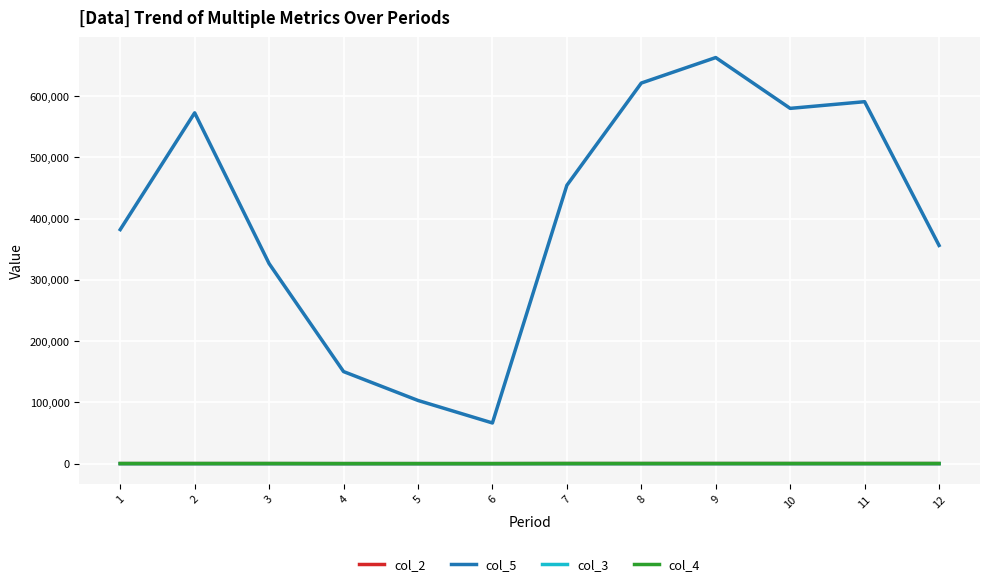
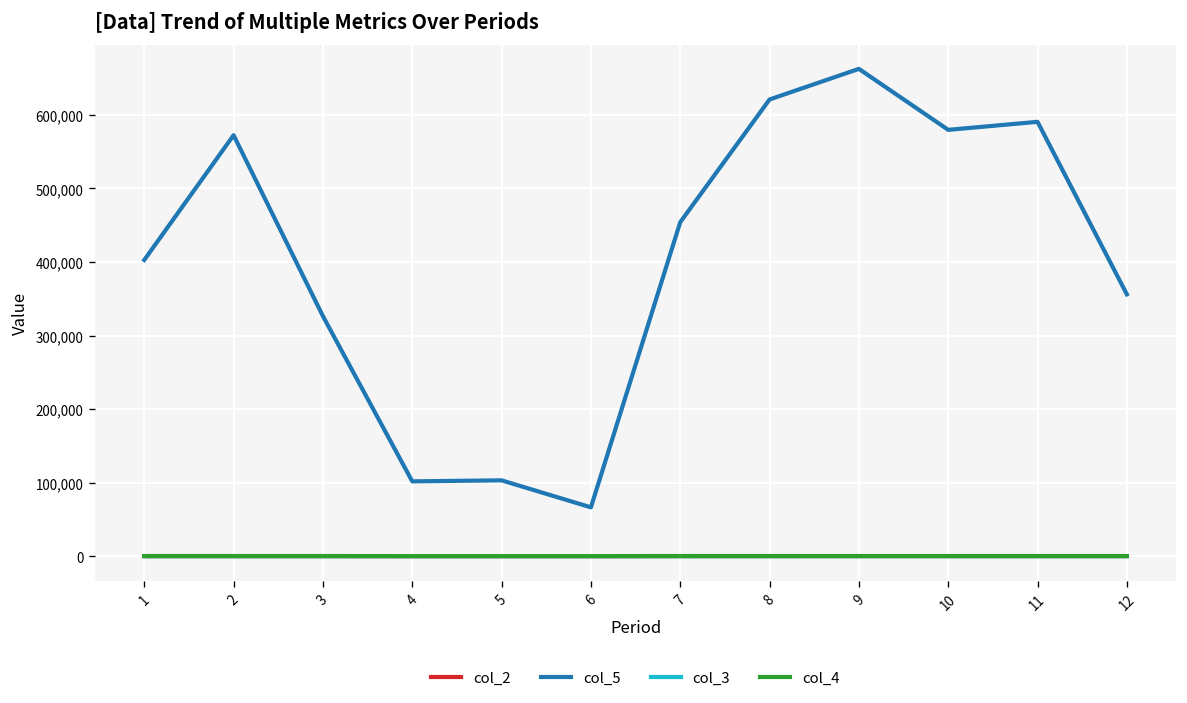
  {
    "col_4": {
      "1": "0",
      "2": "0",
      "3": "0",
      "4": "0",
      "5": "0",
      "6": "0",
      "7": "0",
      "8": "0",
      "9": "0",
      "10": "0",
      "11": "0",
      "12": "0"
    },
    "col_5": {
-     "1": "380,000",
+     "1": "400,000",
      "2": "570,000",
      "3": "330,000",
-     "4": "150,000",
+     "4": "100,000",
      "5": "100,000",
      "6": "70,000",
      "7": "450,000",
      "8": "620,000",
      "9": "660,000",
      "10": "580,000",
      "11": "590,000",
      "12": "360,000"
    }
  }
